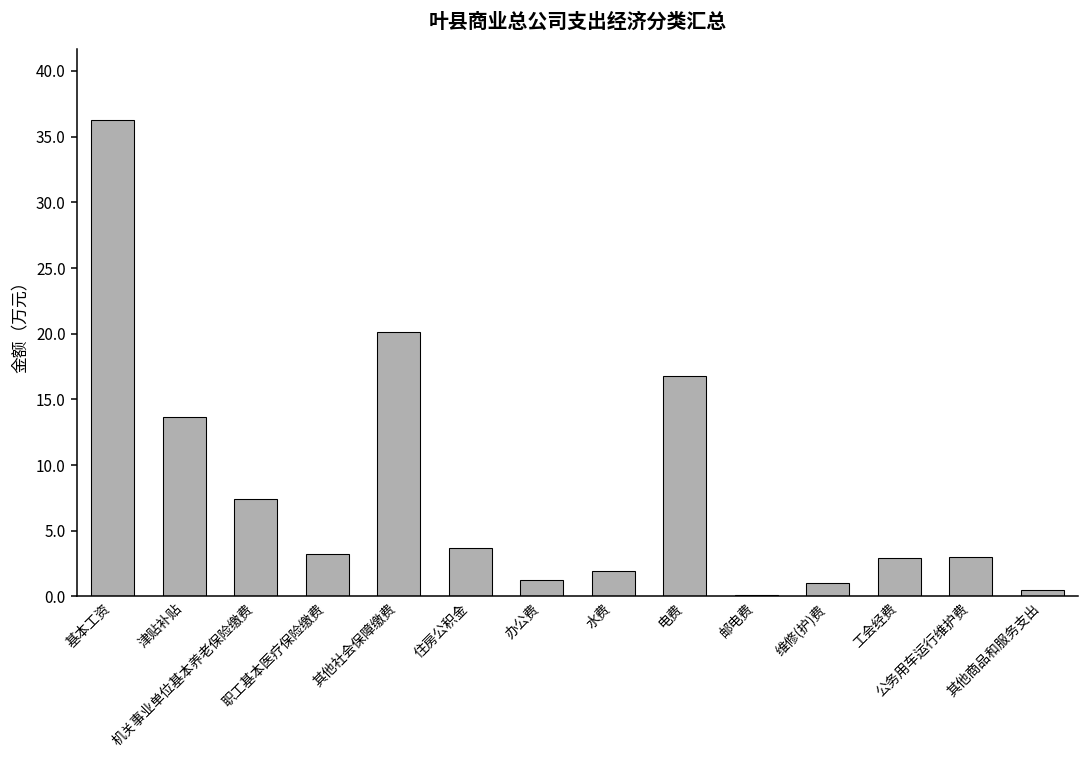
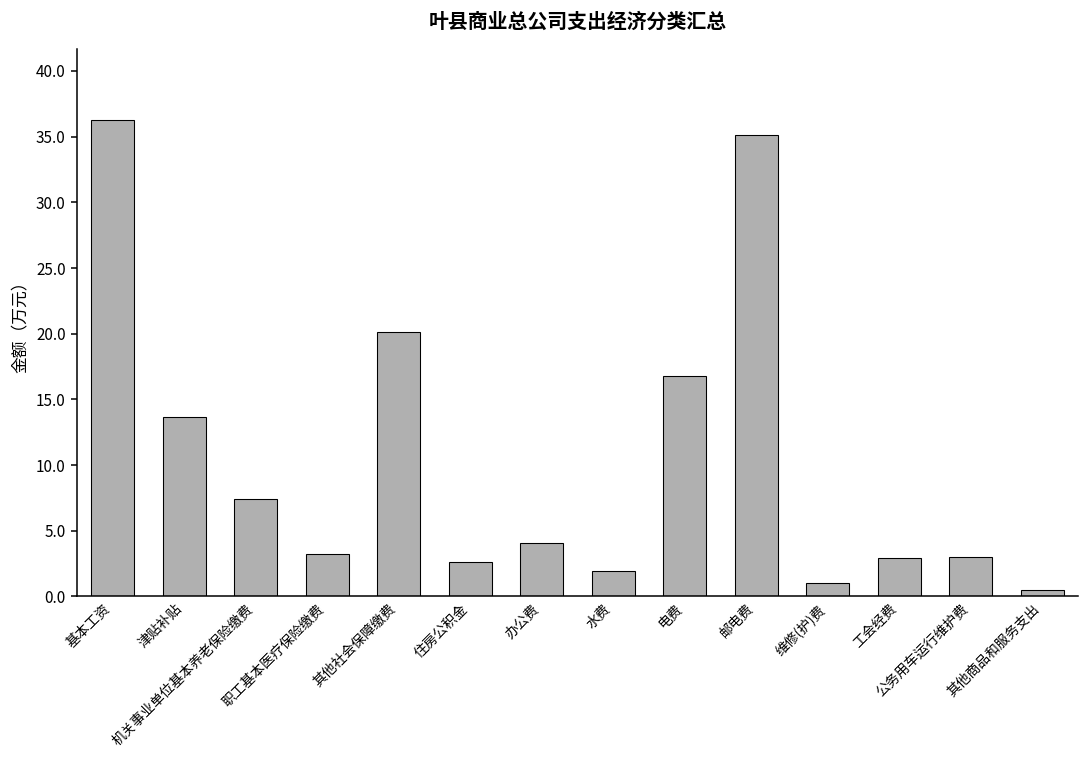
  {
    "基本工资": 36.2,
    "津贴补贴": 13.7,
    "机关事业单位基本养老保险缴费": 7.4,
    "职工基本医疗保险缴费": 3.2,
    "其他社会保障缴费": 20.1,
-   "住房公积金": 3.7,
-   "办公费": 1.2,
+   "住房公积金": 2.6,
+   "办公费": 4.1,
    "水费": 1.9,
    "电费": 16.8,
-   "邮电费": 0.1,
+   "邮电费": 35.1,
    "维修(护)费": 1.0,
    "工会经费": 2.9,
    "公务用车运行维护费": 3.0,
    "其他商品和服务支出": 0.5
  }
